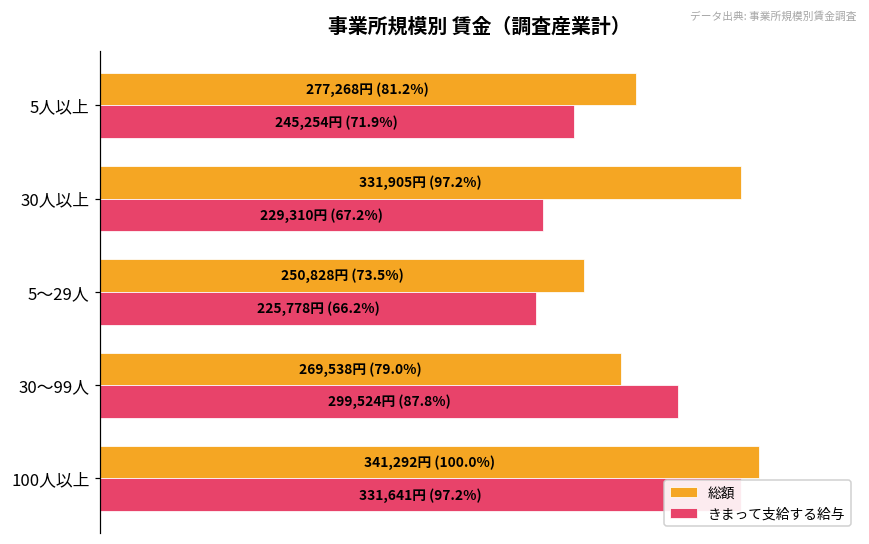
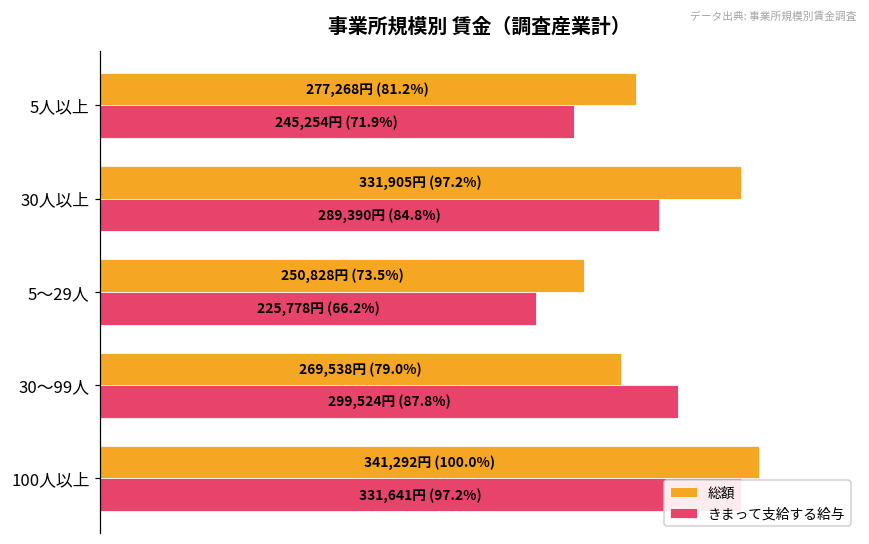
  {
    "総額": {
      "5人以上": "(81.2%)",
      "30人以上": "(97.2%)",
      "5～29人": "(73.5%)",
      "30～99人": "(79.0%)",
      "100人以上": "(100.0%)"
    },
    "きまって支給する給与": {
      "5人以上": "(71.9%)",
-     "30人以上": "229,310円 (67.2%)",
+     "30人以上": "289,390円 (84.8%)",
      "5～29人": "(66.2%)",
      "30～99人": "(87.8%)"
    }
  }
